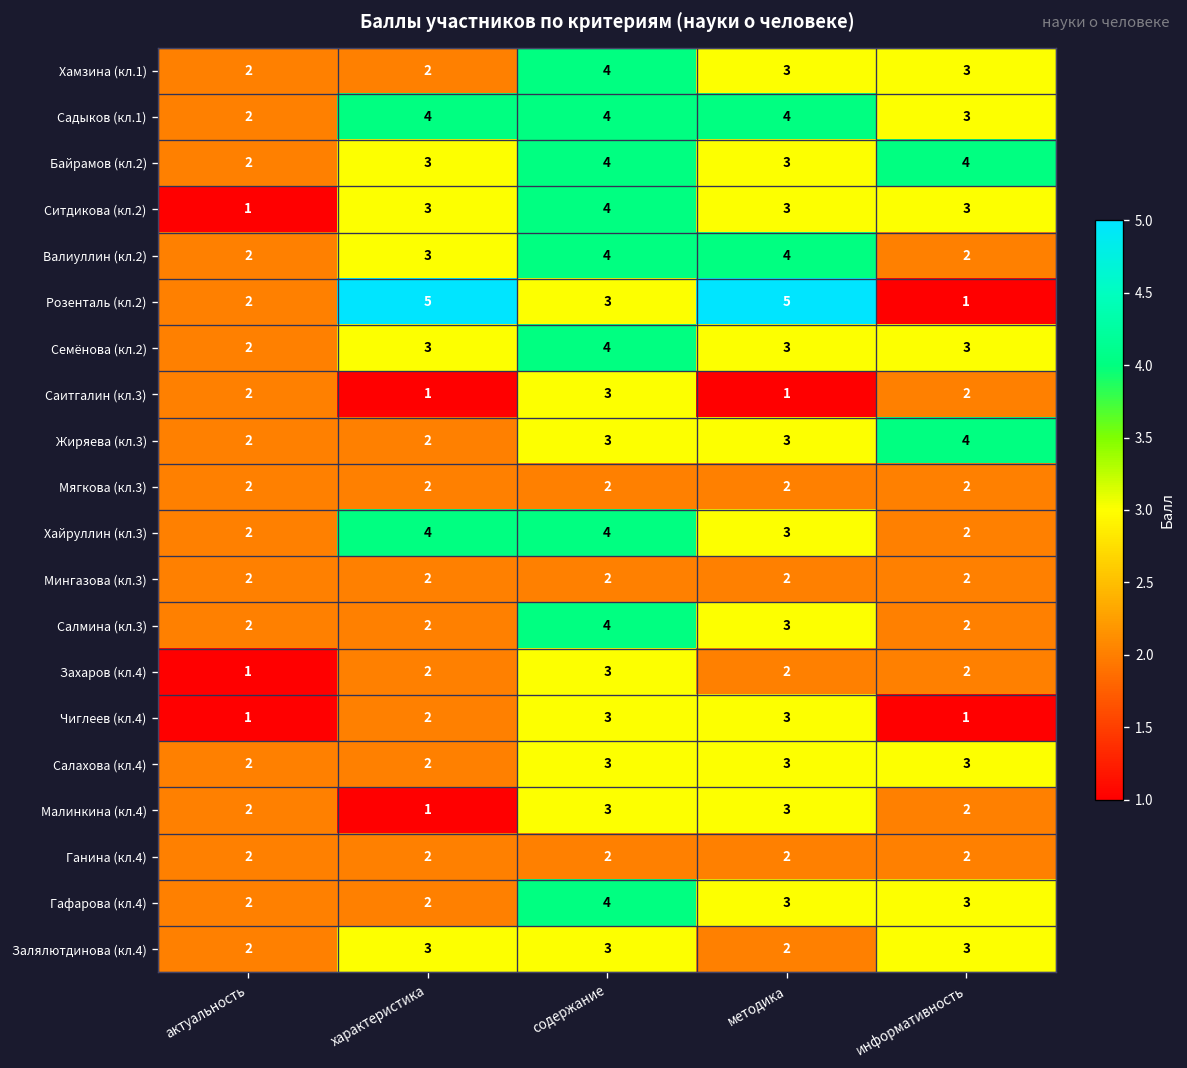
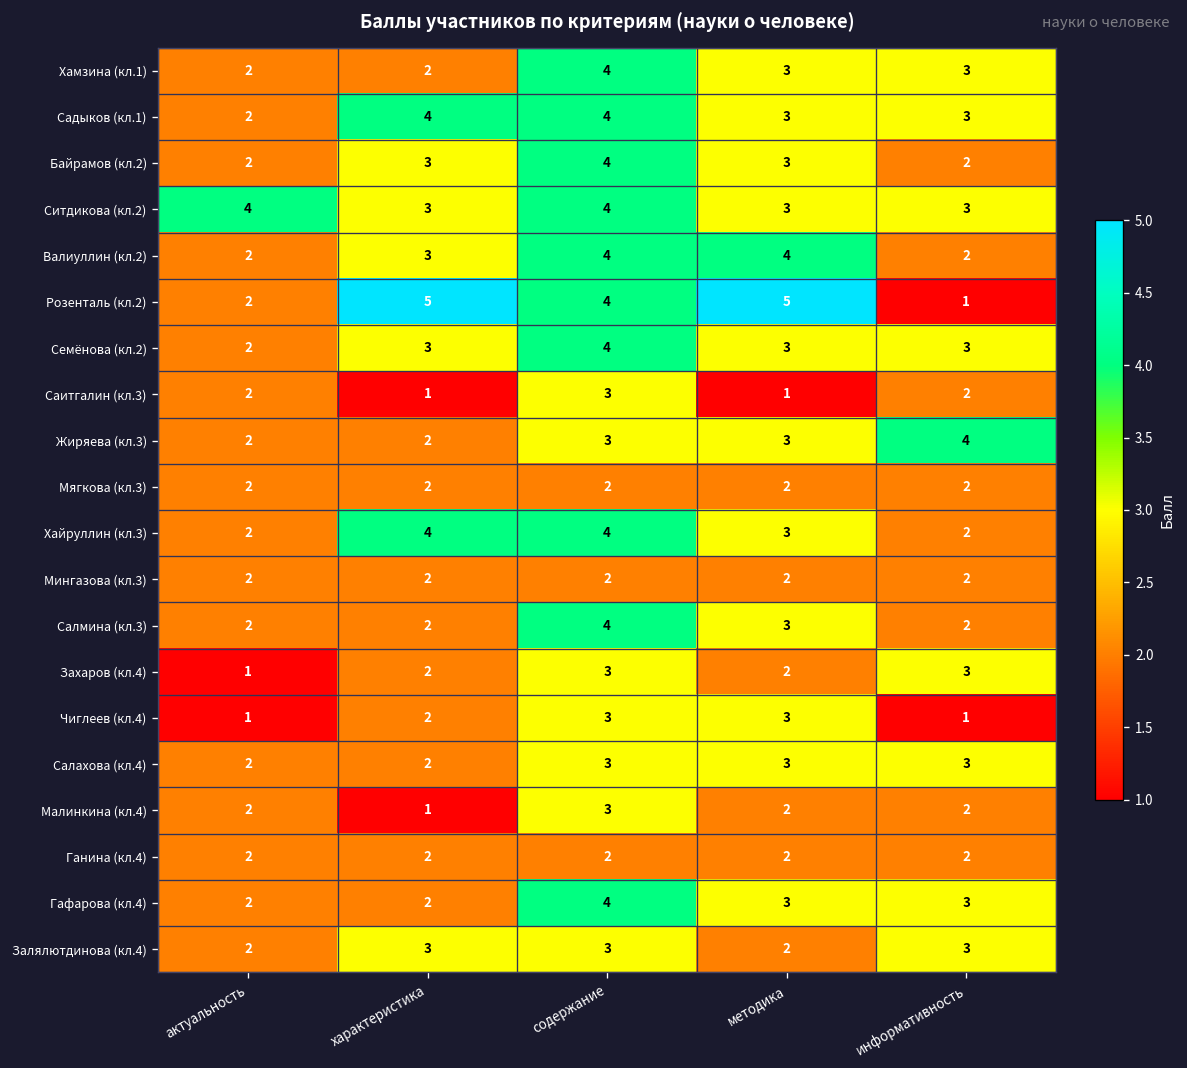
  {
    "Хамзина (кл.1)": {
      "актуальность": 2,
      "характеристика": 2,
      "содержание": 4,
      "методика": 3,
      "информативность": 3
    },
    "Садыков (кл.1)": {
      "актуальность": 2,
      "характеристика": 4,
      "содержание": 4,
-     "методика": 4,
+     "методика": 3,
      "информативность": 3
    },
    "Байрамов (кл.2)": {
      "актуальность": 2,
      "характеристика": 3,
      "содержание": 4,
      "методика": 3,
-     "информативность": 4
+     "информативность": 2
    },
    "Ситдикова (кл.2)": {
-     "актуальность": 1,
+     "актуальность": 4,
      "характеристика": 3,
      "содержание": 4,
      "методика": 3,
      "информативность": 3
    },
    "Валиуллин (кл.2)": {
      "актуальность": 2,
      "характеристика": 3,
      "содержание": 4,
      "методика": 4,
      "информативность": 2
    },
    "Розенталь (кл.2)": {
      "актуальность": 2,
      "характеристика": 5,
-     "содержание": 3,
+     "содержание": 4,
      "методика": 5,
      "информативность": 1
    },
    "Семёнова (кл.2)": {
      "актуальность": 2,
      "характеристика": 3,
      "содержание": 4,
      "методика": 3,
      "информативность": 3
    },
    "Саитгалин (кл.3)": {
      "актуальность": 2,
      "характеристика": 1,
      "содержание": 3,
      "методика": 1,
      "информативность": 2
    },
    "Жиряева (кл.3)": {
      "актуальность": 2,
      "характеристика": 2,
      "содержание": 3,
      "методика": 3,
      "информативность": 4
    },
    "Мягкова (кл.3)": {
      "актуальность": 2,
      "характеристика": 2,
      "содержание": 2,
      "методика": 2,
      "информативность": 2
    },
    "Хайруллин (кл.3)": {
      "актуальность": 2,
      "характеристика": 4,
      "содержание": 4,
      "методика": 3,
      "информативность": 2
    },
    "Мингазова (кл.3)": {
      "актуальность": 2,
      "характеристика": 2,
      "содержание": 2,
      "методика": 2,
      "информативность": 2
    },
    "Салмина (кл.3)": {
      "актуальность": 2,
      "характеристика": 2,
      "содержание": 4,
      "методика": 3,
      "информативность": 2
    },
    "Захаров (кл.4)": {
      "актуальность": 1,
      "характеристика": 2,
      "содержание": 3,
      "методика": 2,
-     "информативность": 2
+     "информативность": 3
    },
    "Чиглеев (кл.4)": {
      "актуальность": 1,
      "характеристика": 2,
      "содержание": 3,
      "методика": 3,
      "информативность": 1
    },
    "Салахова (кл.4)": {
      "актуальность": 2,
      "характеристика": 2,
      "содержание": 3,
      "методика": 3,
      "информативность": 3
    },
    "Малинкина (кл.4)": {
      "актуальность": 2,
      "характеристика": 1,
      "содержание": 3,
-     "методика": 3,
+     "методика": 2,
      "информативность": 2
    },
    "Ганина (кл.4)": {
      "актуальность": 2,
      "характеристика": 2,
      "содержание": 2,
      "методика": 2,
      "информативность": 2
    },
    "Гафарова (кл.4)": {
      "актуальность": 2,
      "характеристика": 2,
      "содержание": 4,
      "методика": 3,
      "информативность": 3
    },
    "Залялютдинова (кл.4)": {
      "актуальность": 2,
      "характеристика": 3,
      "содержание": 3,
      "методика": 2,
      "информативность": 3
    }
  }
